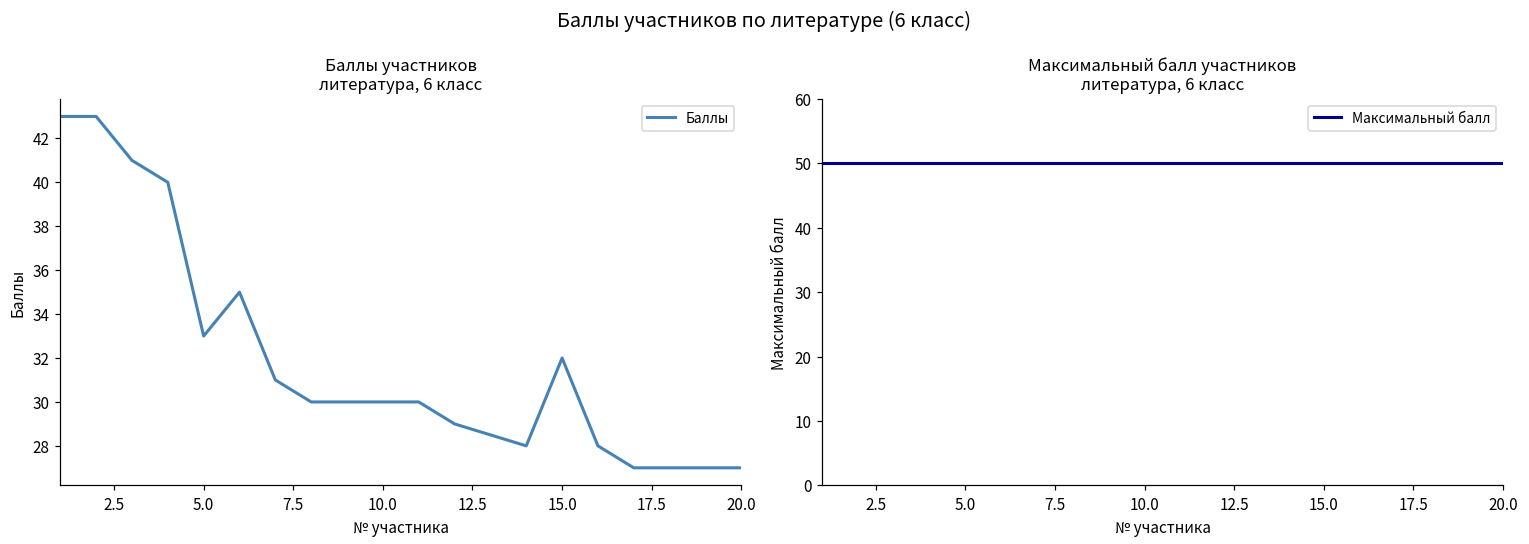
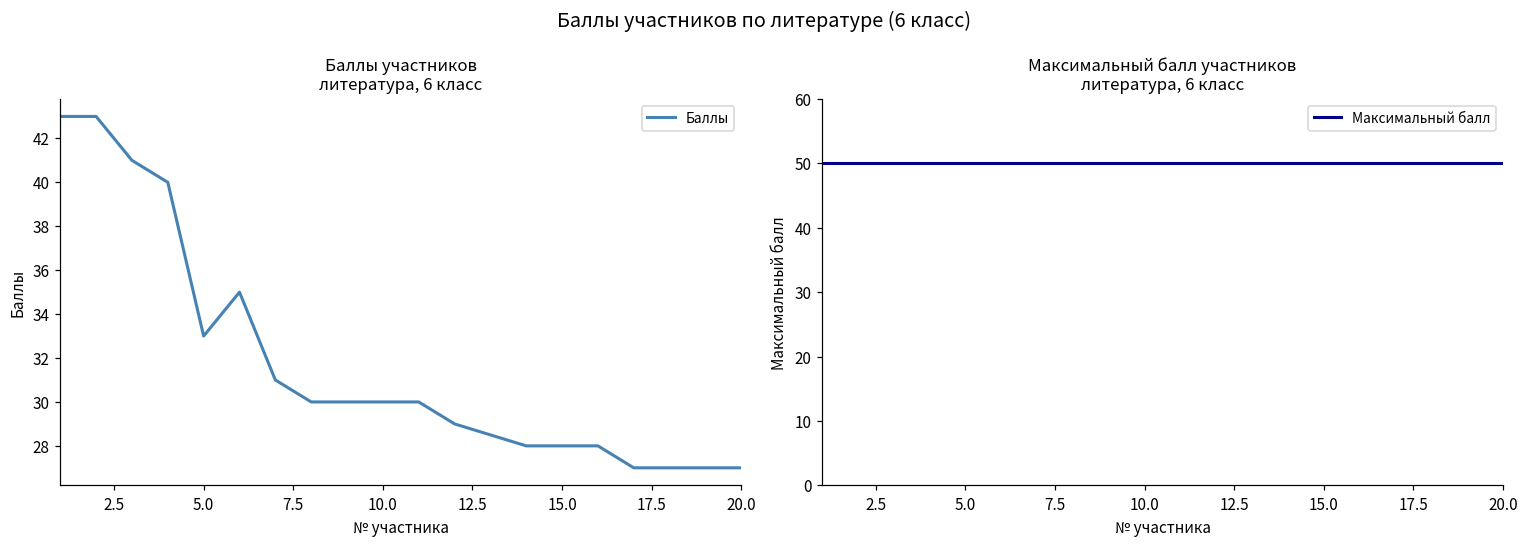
  {
    "Баллы участников литература, 6 класс": {
      "5.0": 33,
      "10.0": 30,
-     "15.0": 32,
+     "15.0": 28,
      "20.0": 27
    },
    "Максимальный балл участников литература, 6 класс": {
      "5.0": 50,
      "10.0": 50,
      "15.0": 50,
      "20.0": 50
    }
  }
